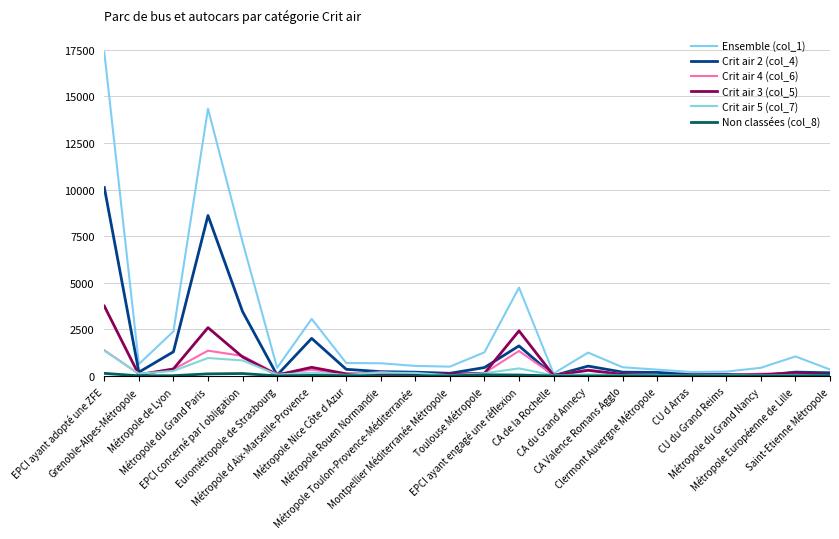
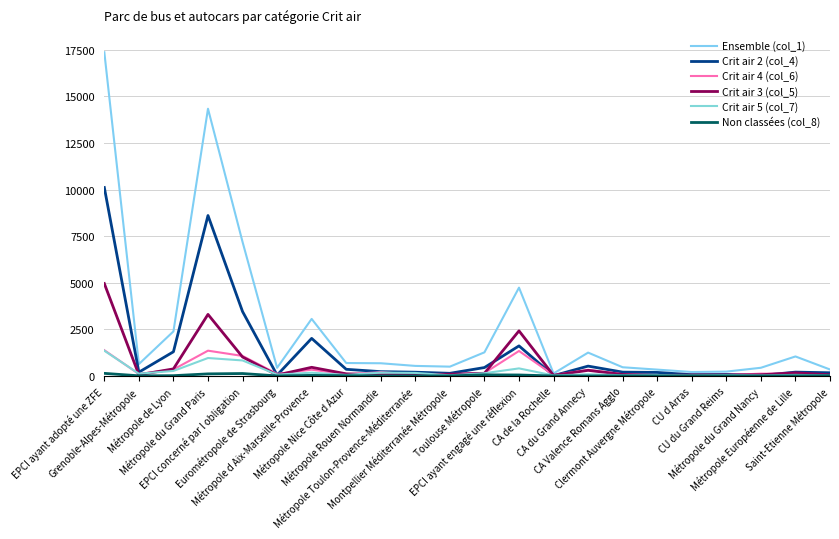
  {
    "Crit air 4 (col_6)": {
      "Métropole du Grand Paris": 1400,
      "EPCI ayant engagé une réflexion": 1300
    },
    "Crit air 3 (col_5)": {
-     "EPCI ayant adopté une ZFE": 3700,
-     "Métropole du Grand Paris": 2600,
+     "EPCI ayant adopté une ZFE": 5000,
+     "Métropole du Grand Paris": 3300,
      "EPCI ayant engagé une réflexion": 2400
    }
  }
